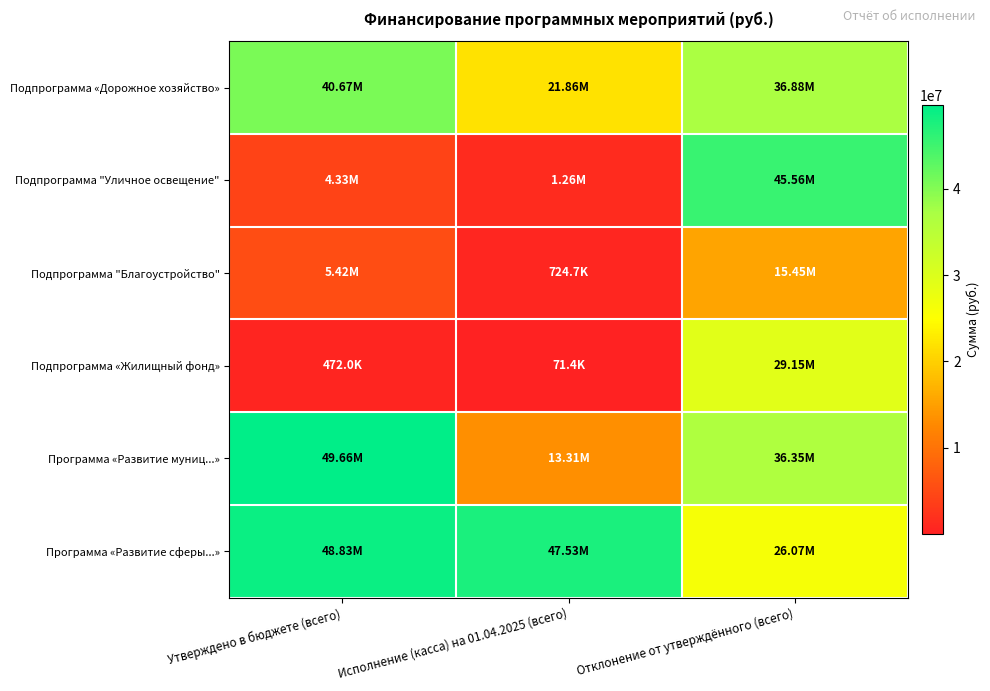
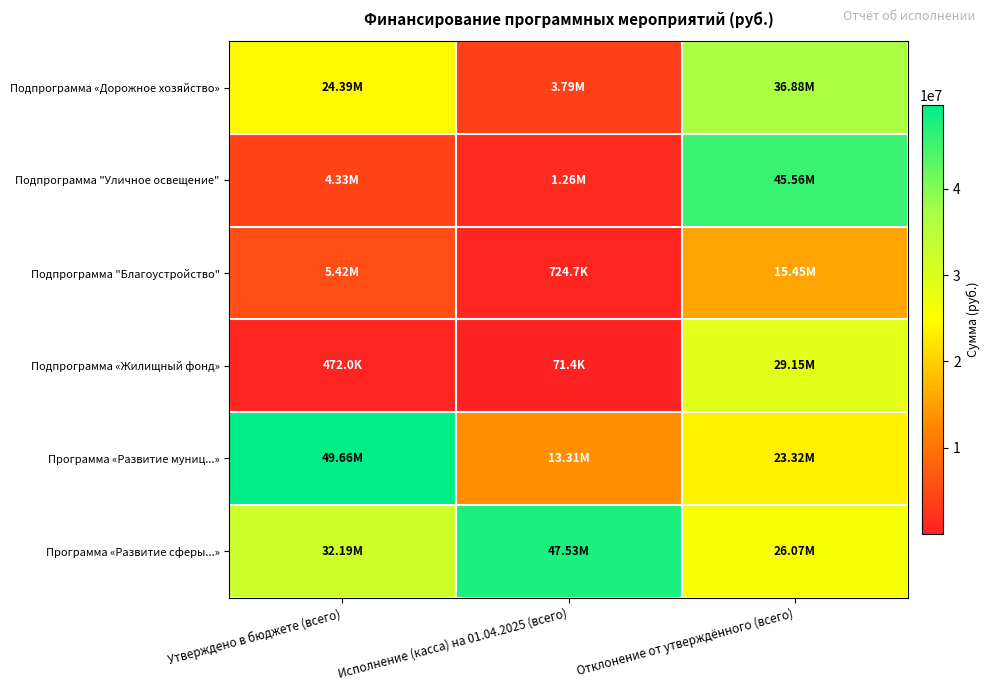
  {
    "Подпрограмма «Дорожное хозяйство»": {
-     "Утверждено в бюджете (всего)": "40.67M",
-     "Исполнение (касса) на 01.04.2025 (всего)": "21.86M",
+     "Утверждено в бюджете (всего)": "24.39M",
+     "Исполнение (касса) на 01.04.2025 (всего)": "3.79M",
      "Отклонение от утверждённого (всего)": "36.88M"
    },
    "Подпрограмма \"Уличное освещение\"": {
      "Утверждено в бюджете (всего)": "4.33M",
      "Исполнение (касса) на 01.04.2025 (всего)": "1.26M",
      "Отклонение от утверждённого (всего)": "45.56M"
    },
    "Подпрограмма \"Благоустройство\"": {
      "Утверждено в бюджете (всего)": "5.42M",
      "Исполнение (касса) на 01.04.2025 (всего)": "724.7K",
      "Отклонение от утверждённого (всего)": "15.45M"
    },
    "Подпрограмма «Жилищный фонд»": {
      "Утверждено в бюджете (всего)": "472.0K",
      "Исполнение (касса) на 01.04.2025 (всего)": "71.4K",
      "Отклонение от утверждённого (всего)": "29.15M"
    },
    "Программа «Развитие муниц...»": {
      "Утверждено в бюджете (всего)": "49.66M",
      "Исполнение (касса) на 01.04.2025 (всего)": "13.31M",
-     "Отклонение от утверждённого (всего)": "36.35M"
+     "Отклонение от утверждённого (всего)": "23.32M"
    },
    "Программа «Развитие сферы...»": {
-     "Утверждено в бюджете (всего)": "48.83M",
+     "Утверждено в бюджете (всего)": "32.19M",
      "Исполнение (касса) на 01.04.2025 (всего)": "47.53M",
      "Отклонение от утверждённого (всего)": "26.07M"
    }
  }
